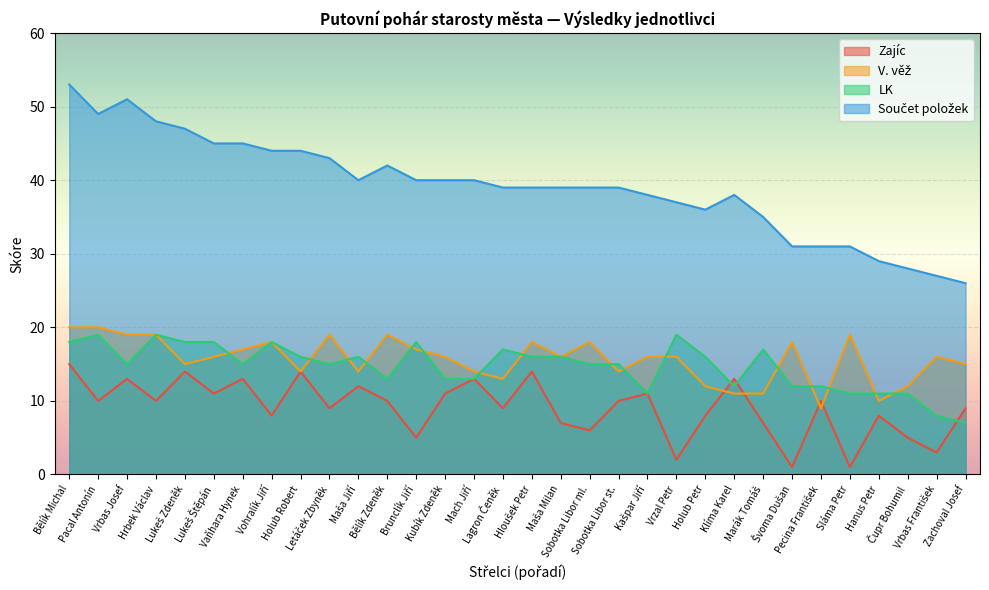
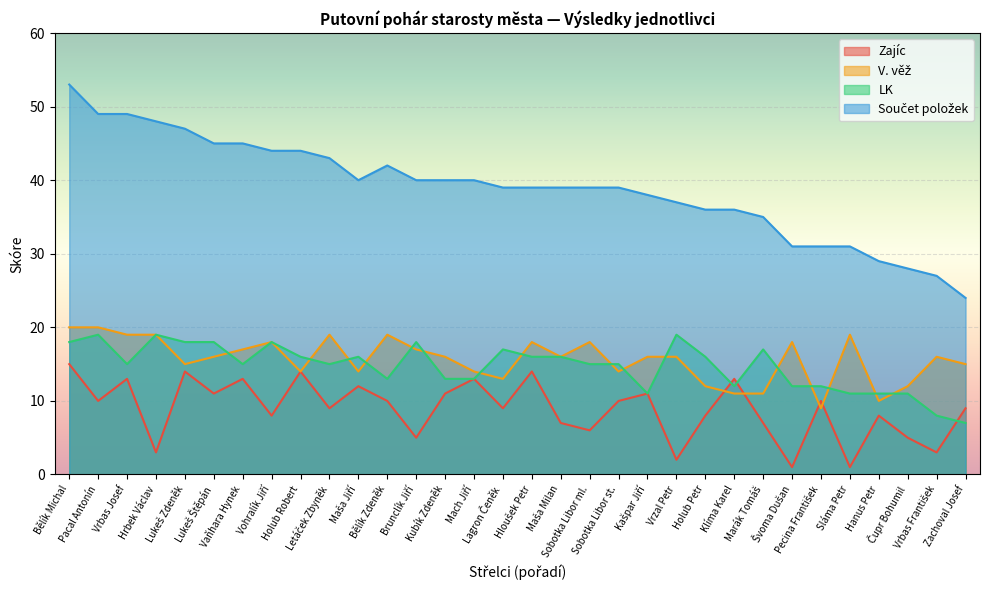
  {
    "Zajíc": {
      "Bělík Michal": 15,
      "Pacal Antonín": 10,
      "Vrbas Josef": 13,
-     "Hrbek Václav": 10,
+     "Hrbek Václav": 3,
      "Lukeš Zdeněk": 14,
      "Lukeš Štěpán": 11,
      "Vaňhara Hynek": 13,
      "Vohralík Jiří": 8,
      "Letáček Zbyněk": 9,
      "Maša Jiří": 12,
      "Bělík Zdeněk": 10,
      "Brunclík Jiří": 5,
      "Kubík Zdeněk": 11,
      "Lagron Čeněk": 9,
      "Hloušek Petr": 14,
      "Maša Milan": 7,
      "Sobotka Libor ml.": 6,
      "Sobotka Libor st.": 10,
      "Vrzal Petr": 2,
      "Holub Petr": 8,
      "Klíma Karel": 13,
      "Marák Tomáš": 7,
      "Švoma Dušan": 1,
      "Pecina František": 10,
      "Sláma Petr": 1,
      "Hanus Petr": 8,
      "Čupr Bohumil": 5,
      "Vrbas František": 3,
      "Zachoval Josef": 9
    },
    "V. věž": {
      "Bělík Michal": 20,
      "Pacal Antonín": 20,
      "Vrbas Josef": 19,
      "Lukeš Zdeněk": 15,
      "Lukeš Štěpán": 16,
      "Vaňhara Hynek": 17,
      "Letáček Zbyněk": 19,
      "Maša Jiří": 14,
      "Bělík Zdeněk": 19,
      "Brunclík Jiří": 17,
      "Kubík Zdeněk": 16,
      "Mach Jiří": 14,
      "Lagron Čeněk": 13,
      "Hloušek Petr": 18,
      "Sobotka Libor ml.": 18,
      "Sobotka Libor st.": 14,
      "Kašpar Jiří": 16,
      "Vrzal Petr": 16,
      "Holub Petr": 12,
      "Klíma Karel": 11,
      "Marák Tomáš": 11,
      "Švoma Dušan": 18,
      "Pecina František": 9,
      "Sláma Petr": 19,
      "Hanus Petr": 10,
      "Čupr Bohumil": 12,
      "Vrbas František": 16,
      "Zachoval Josef": 15
    },
    "LK": {
      "Bělík Michal": 18,
      "Pacal Antonín": 19,
      "Vrbas Josef": 15,
      "Lukeš Zdeněk": 18,
      "Lukeš Štěpán": 18,
      "Vaňhara Hynek": 15,
      "Holub Robert": 16,
      "Letáček Zbyněk": 15,
      "Maša Jiří": 16,
      "Bělík Zdeněk": 13,
      "Brunclík Jiří": 18,
      "Kubík Zdeněk": 13,
      "Lagron Čeněk": 17,
      "Hloušek Petr": 16,
      "Sobotka Libor ml.": 15,
      "Sobotka Libor st.": 15,
      "Vrzal Petr": 19,
      "Holub Petr": 16,
      "Klíma Karel": 12,
      "Marák Tomáš": 17,
      "Švoma Dušan": 12,
      "Pecina František": 12,
      "Sláma Petr": 11,
      "Hanus Petr": 11,
      "Čupr Bohumil": 11,
      "Vrbas František": 8,
      "Zachoval Josef": 7
    },
    "Součet položek": {
      "Bělík Michal": 53,
      "Pacal Antonín": 49,
-     "Vrbas Josef": 51,
+     "Vrbas Josef": 49,
      "Hrbek Václav": 48,
      "Lukeš Zdeněk": 47,
      "Lukeš Štěpán": 45,
      "Vaňhara Hynek": 45,
      "Vohralík Jiří": 44,
      "Holub Robert": 44,
      "Letáček Zbyněk": 43,
      "Maša Jiří": 40,
      "Bělík Zdeněk": 42,
      "Brunclík Jiří": 40,
      "Kubík Zdeněk": 40,
      "Mach Jiří": 40,
      "Lagron Čeněk": 39,
      "Hloušek Petr": 39,
      "Maša Milan": 39,
      "Sobotka Libor ml.": 39,
      "Sobotka Libor st.": 39,
      "Kašpar Jiří": 38,
      "Vrzal Petr": 37,
      "Holub Petr": 36,
-     "Klíma Karel": 38,
+     "Klíma Karel": 36,
      "Marák Tomáš": 35,
      "Švoma Dušan": 31,
      "Pecina František": 31,
      "Sláma Petr": 31,
      "Hanus Petr": 29,
      "Čupr Bohumil": 28,
      "Vrbas František": 27,
-     "Zachoval Josef": 26
+     "Zachoval Josef": 24
    }
  }
